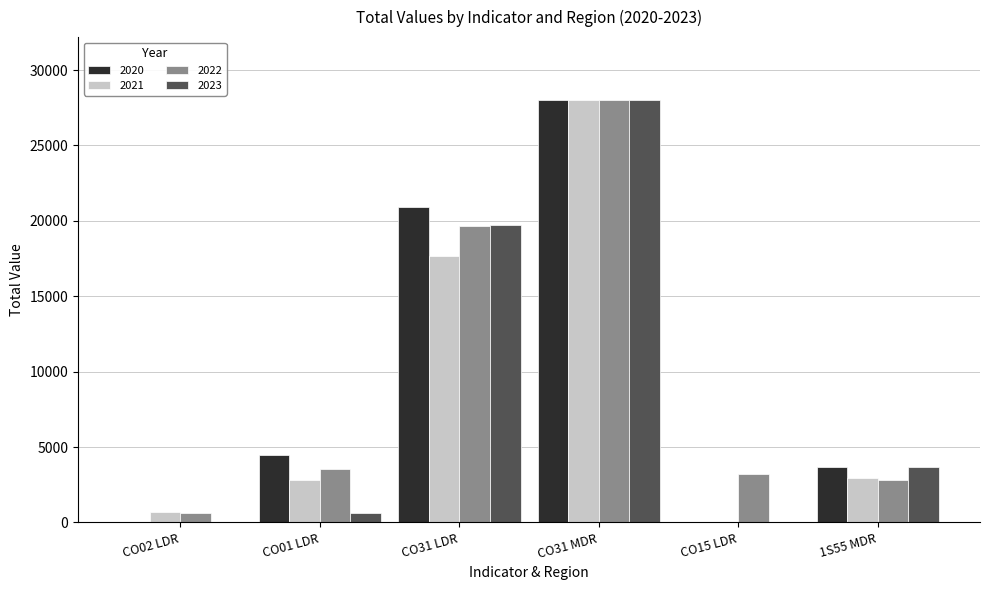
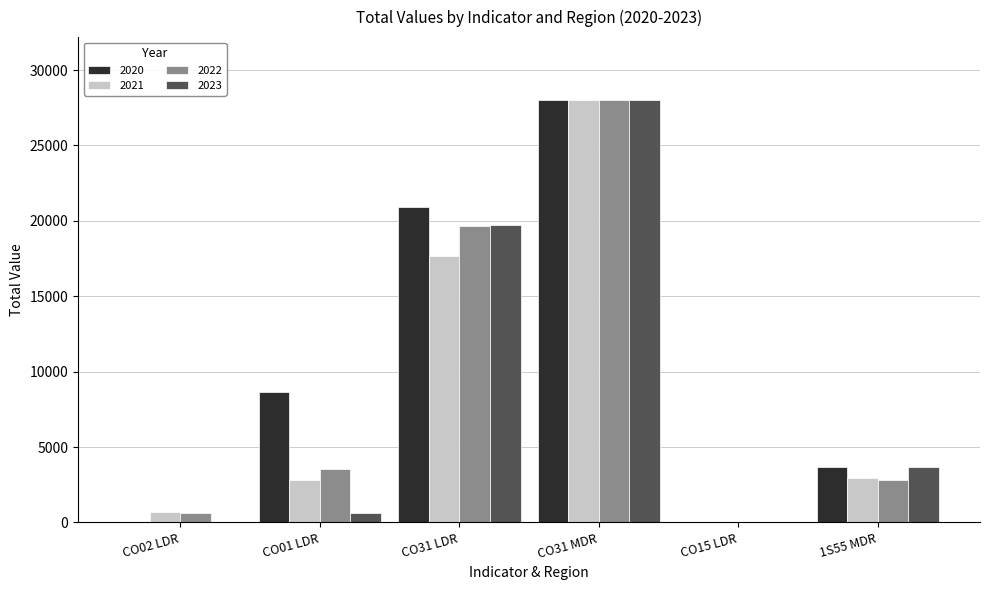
  {
    "2020": {
-     "CO01 LDR": 4500,
+     "CO01 LDR": 8700,
      "CO31 LDR": 20900,
      "CO31 MDR": 28000,
      "1S55 MDR": 3700
    },
    "2021": {
      "CO02 LDR": 700,
      "CO01 LDR": 2800,
      "CO31 LDR": 17600,
      "CO31 MDR": 28000,
      "1S55 MDR": 2900
    },
    "2022": {
      "CO02 LDR": 600,
      "CO01 LDR": 3500,
      "CO31 LDR": 19600,
      "CO31 MDR": 28000,
-     "CO15 LDR": 3200,
+     "CO15 LDR": 0,
      "1S55 MDR": 2800
    },
    "2023": {
      "CO01 LDR": 600,
      "CO31 LDR": 19700,
      "CO31 MDR": 28000,
      "1S55 MDR": 3700
    }
  }
